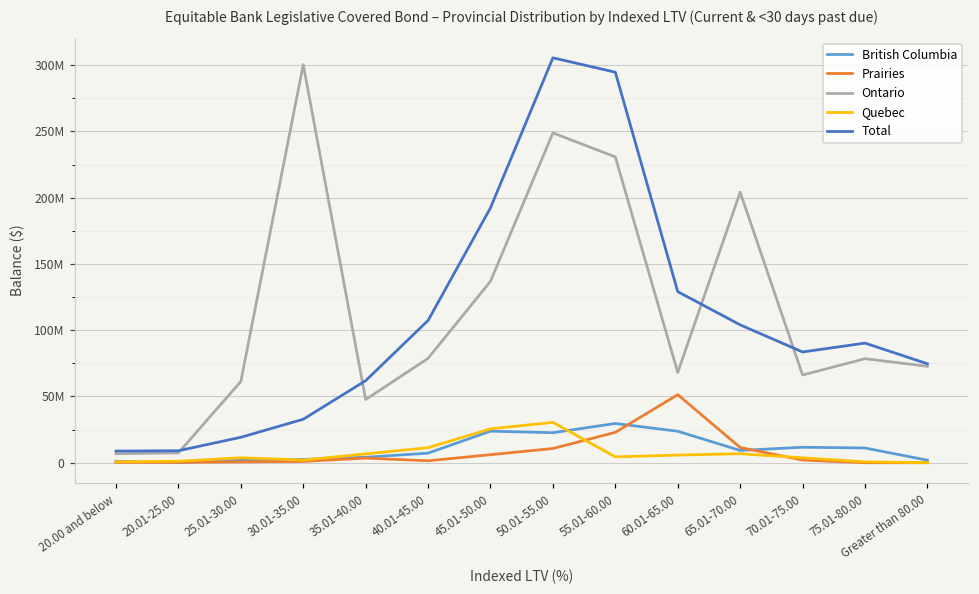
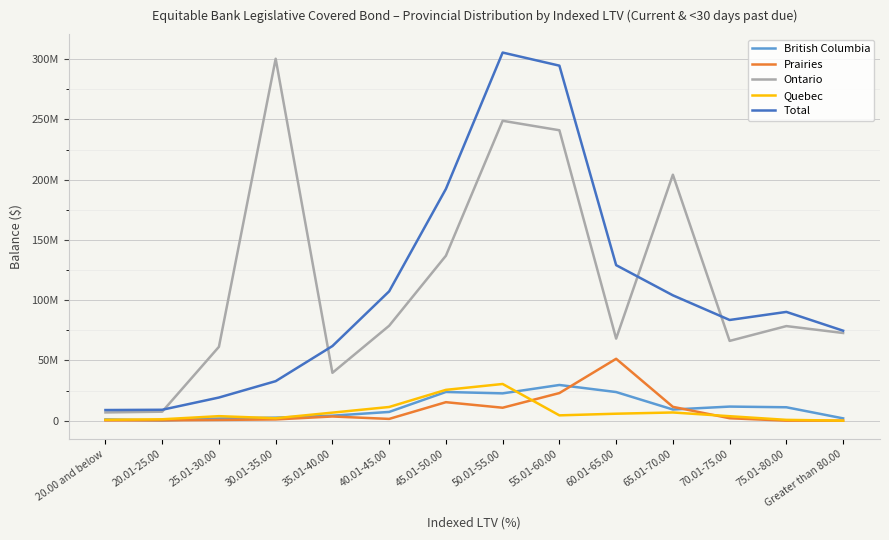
  {
    "Prairies": {
      "40.01-45.00": 1000000,
-     "45.01-50.00": 6000000,
+     "45.01-50.00": 15000000,
      "50.01-55.00": 11000000,
      "55.01-60.00": 23000000,
      "60.01-65.00": 51000000,
      "65.01-70.00": 11000000
    },
    "Ontario": {
      "25.01-30.00": 61000000,
      "30.01-35.00": 300000000,
-     "35.01-40.00": 48000000,
+     "35.01-40.00": 40000000,
      "40.01-45.00": 79000000,
      "45.01-50.00": 137000000,
      "50.01-55.00": 249000000,
-     "55.01-60.00": 231000000,
+     "55.01-60.00": 241000000,
      "60.01-65.00": 68000000,
      "65.01-70.00": 204000000,
      "70.01-75.00": 66000000,
      "75.01-80.00": 78000000
    },
    "Quebec": {
      "35.01-40.00": 7000000,
      "40.01-45.00": 11000000,
      "50.01-55.00": 30000000,
      "55.01-60.00": 4000000,
      "60.01-65.00": 6000000,
      "65.01-70.00": 7000000
    }
  }
